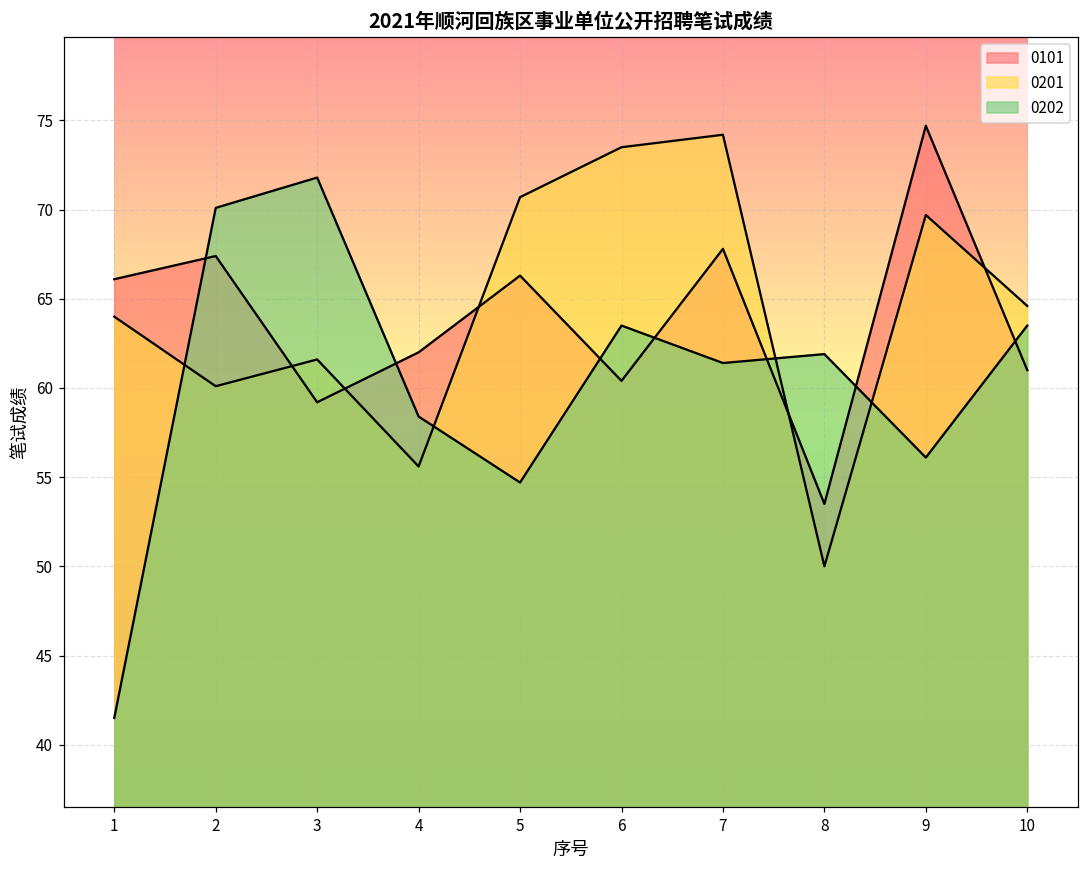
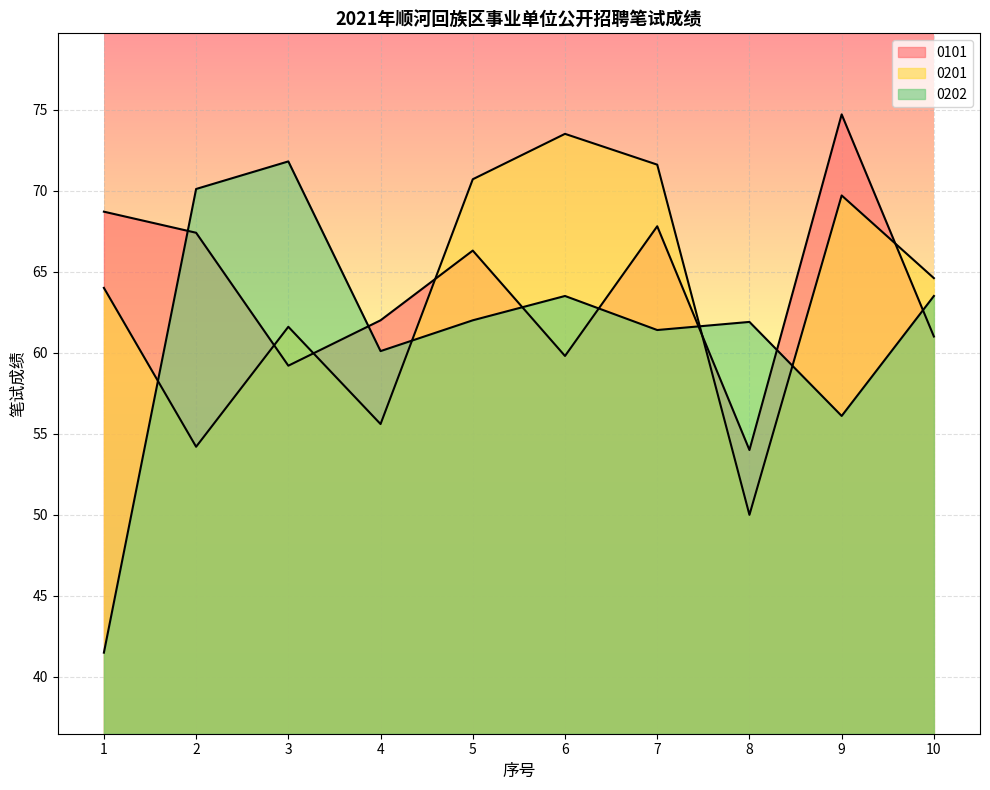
  {
    "0101": {
-     "1": 66.1,
+     "1": 68.7,
      "2": 67.4,
      "3": 59.2,
      "4": 62.0,
      "5": 66.3,
-     "6": 60.4,
+     "6": 59.8,
      "7": 67.8,
-     "8": 53.5,
+     "8": 54.0,
      "9": 74.7,
      "10": 61.0
    },
    "0201": {
      "1": 64.0,
-     "2": 60.1,
+     "2": 54.2,
      "3": 61.6,
      "4": 55.6,
      "5": 70.7,
      "6": 73.5,
-     "7": 74.2,
+     "7": 71.6,
      "8": 50.0,
      "9": 69.7,
      "10": 64.6
    },
    "0202": {
      "1": 41.5,
      "2": 70.1,
      "3": 71.8,
-     "4": 58.4,
-     "5": 54.7,
+     "4": 60.1,
+     "5": 62.0,
      "6": 63.5,
      "7": 61.4,
      "8": 61.9,
      "9": 56.1,
      "10": 63.5
    }
  }
